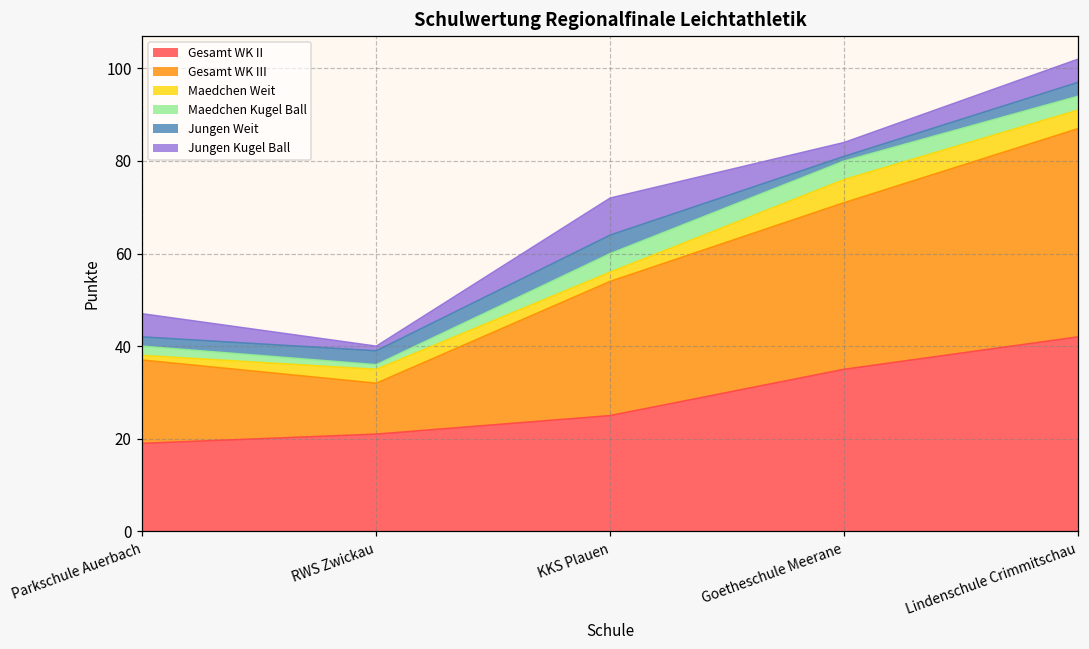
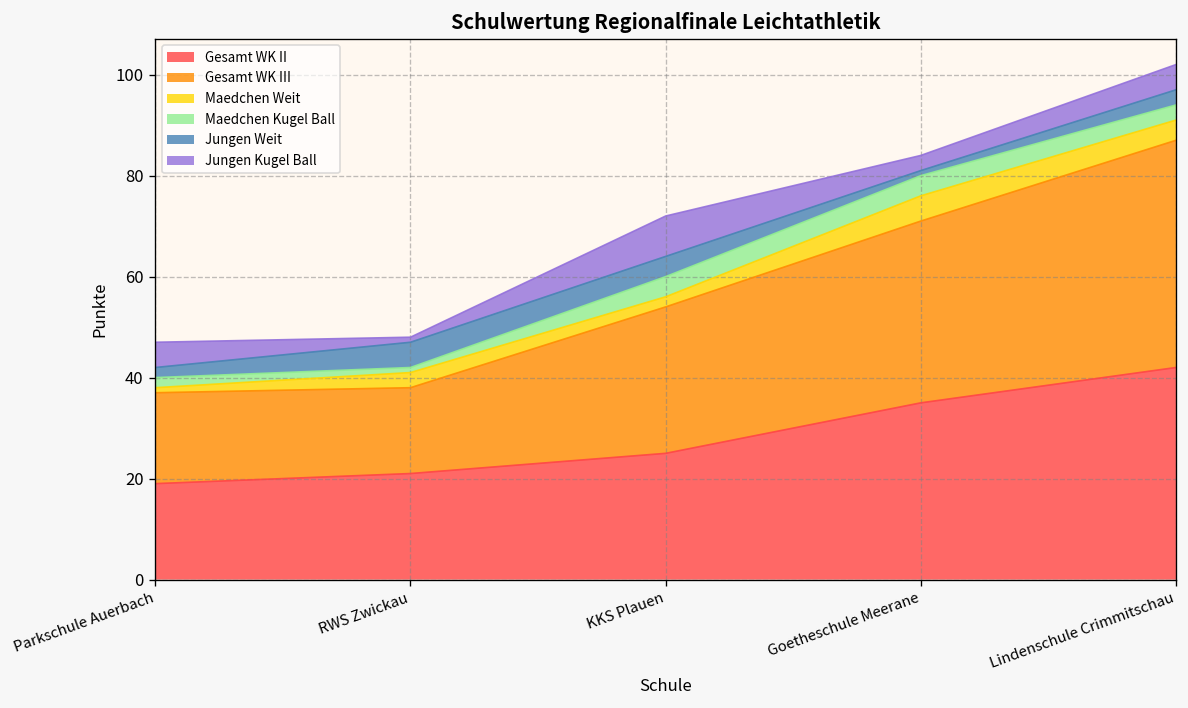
  {
    "Gesamt WK II": {
      "Parkschule Auerbach": 19,
      "RWS Zwickau": 21,
      "KKS Plauen": 25,
      "Goetheschule Meerane": 35,
      "Lindenschule Crimmitschau": 42
    },
    "Gesamt WK III": {
      "Parkschule Auerbach": 18,
-     "RWS Zwickau": 11,
+     "RWS Zwickau": 17,
      "KKS Plauen": 29,
      "Goetheschule Meerane": 36,
      "Lindenschule Crimmitschau": 45
    },
    "Maedchen Weit": {
      "Parkschule Auerbach": 1,
      "RWS Zwickau": 3,
      "KKS Plauen": 2,
      "Goetheschule Meerane": 5,
      "Lindenschule Crimmitschau": 4
    },
    "Maedchen Kugel Ball": {
      "Parkschule Auerbach": 2,
      "RWS Zwickau": 1,
      "KKS Plauen": 4,
      "Goetheschule Meerane": 4,
      "Lindenschule Crimmitschau": 3
    },
    "Jungen Weit": {
      "Parkschule Auerbach": 2,
-     "RWS Zwickau": 3,
+     "RWS Zwickau": 5,
      "KKS Plauen": 4,
      "Goetheschule Meerane": 1,
      "Lindenschule Crimmitschau": 3
    },
    "Jungen Kugel Ball": {
      "Parkschule Auerbach": 5,
      "RWS Zwickau": 1,
      "KKS Plauen": 8,
      "Goetheschule Meerane": 3,
      "Lindenschule Crimmitschau": 5
    }
  }
